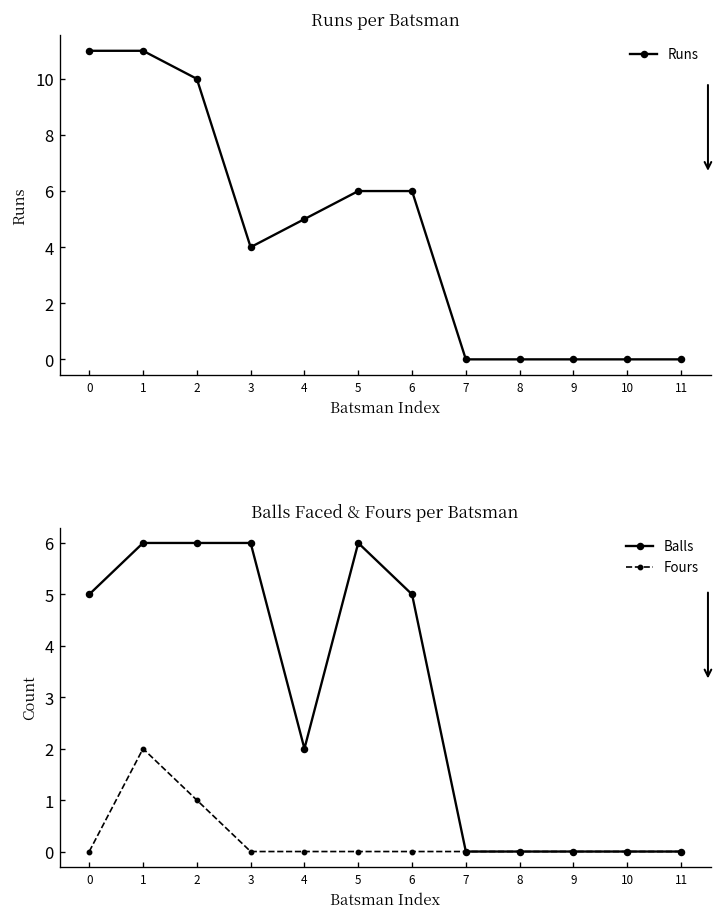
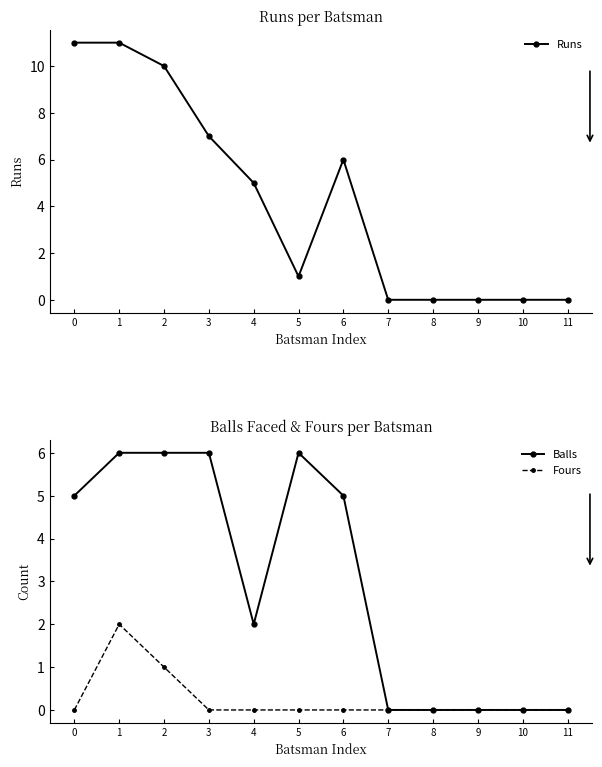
  {
    "Runs per Batsman": {
      "0": 11,
      "1": 11,
      "2": 10,
-     "3": 4,
+     "3": 7,
      "4": 5,
-     "5": 6,
+     "5": 1,
      "6": 6,
      "7": 0,
      "8": 0,
      "9": 0,
      "10": 0,
      "11": 0
    }
  }
